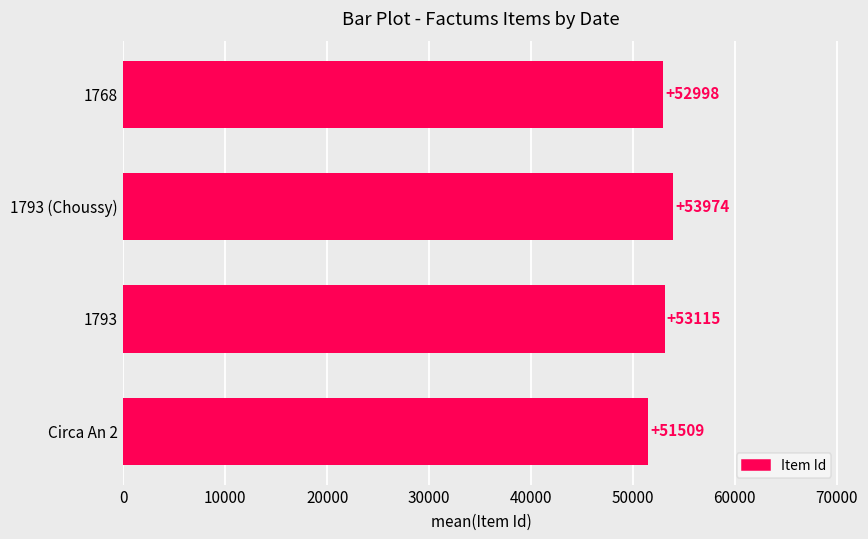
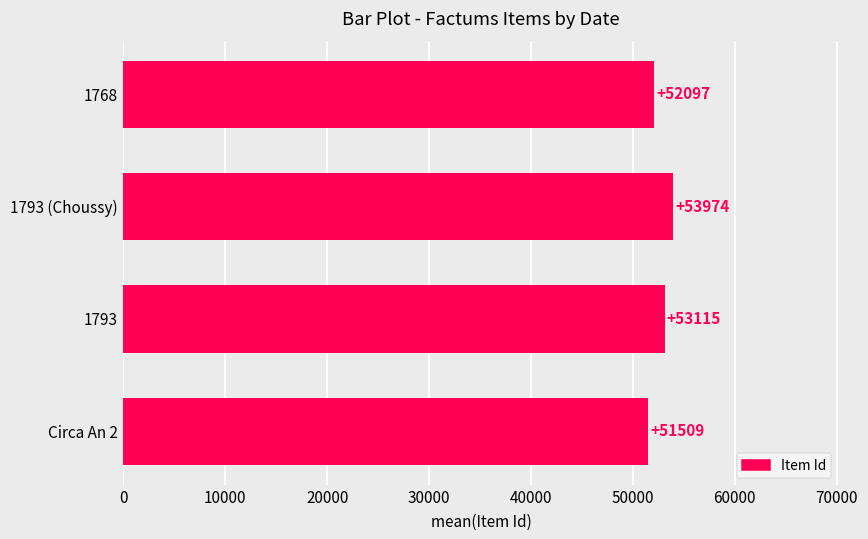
  {
-   "1768": "+52998",
+   "1768": "+52097",
    "1793 (Choussy)": "+53974",
    "1793": "+53115",
    "Circa An 2": "+51509"
  }
